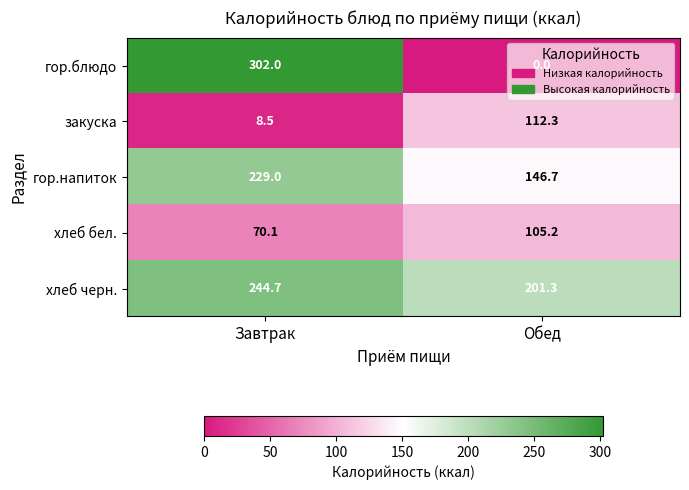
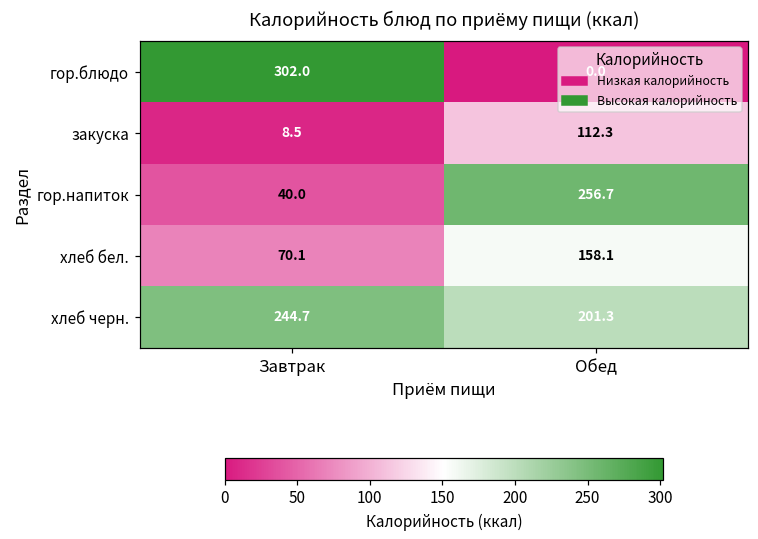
  {
    "гор.блюдо": {
      "Завтрак": 302.0
    },
    "закуска": {
      "Завтрак": 8.5,
      "Обед": 112.3
    },
    "гор.напиток": {
-     "Завтрак": 229.0,
-     "Обед": 146.7
+     "Завтрак": 40.0,
+     "Обед": 256.7
    },
    "хлеб бел.": {
      "Завтрак": 70.1,
-     "Обед": 105.2
+     "Обед": 158.1
    },
    "хлеб черн.": {
      "Завтрак": 244.7,
      "Обед": 201.3
    }
  }
